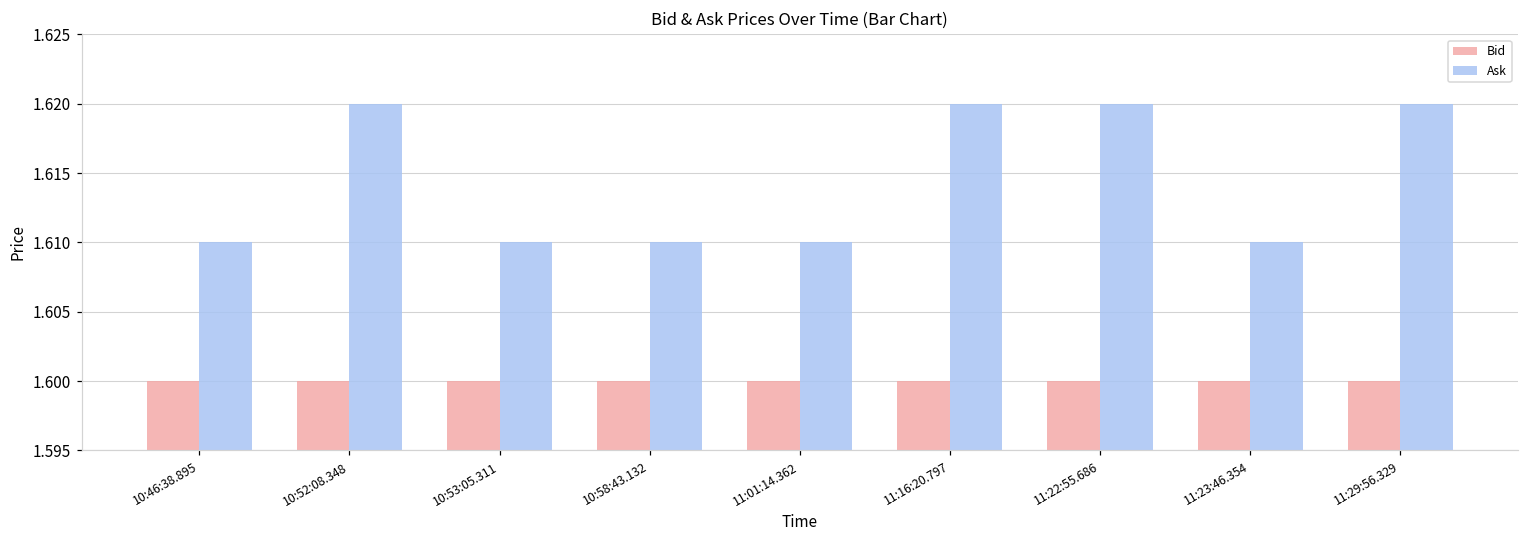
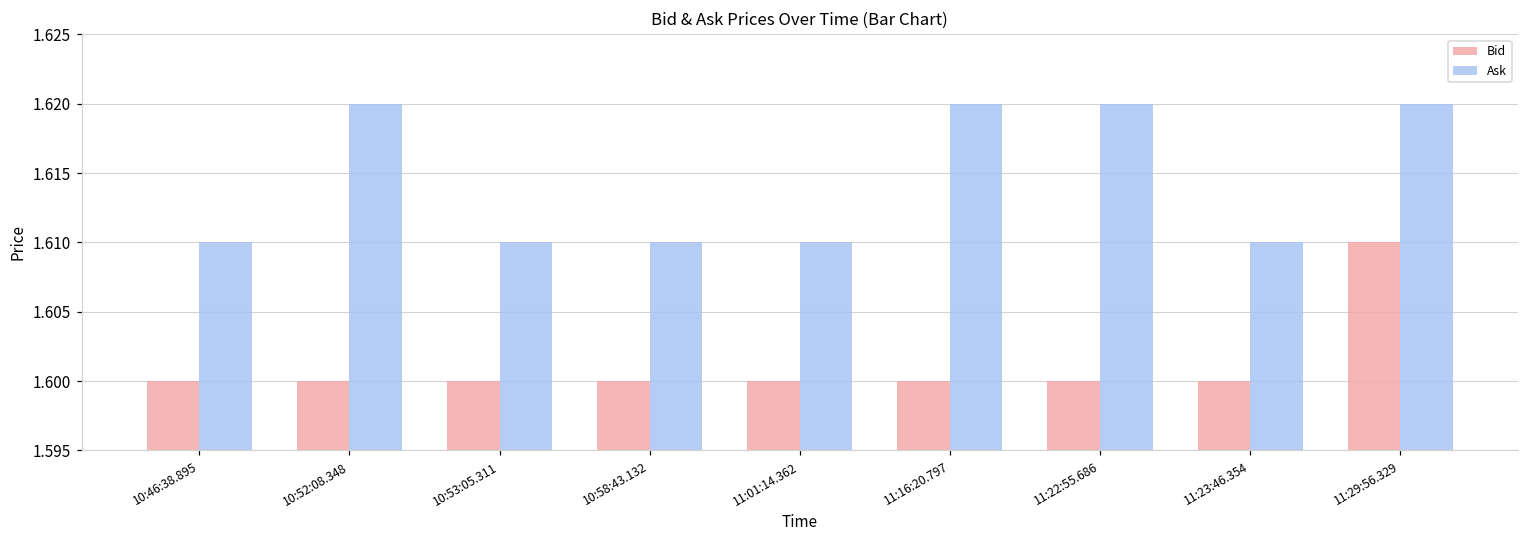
  {
    "Bid": {
      "10:46:38.895": 1.60,
      "10:52:08.348": 1.60,
      "10:53:05.311": 1.60,
      "10:58:43.132": 1.60,
      "11:01:14.362": 1.60,
      "11:16:20.797": 1.60,
      "11:22:55.686": 1.60,
      "11:23:46.354": 1.60,
-     "11:29:56.329": 1.60
+     "11:29:56.329": 1.61
    },
    "Ask": {
      "10:46:38.895": 1.61,
      "10:52:08.348": 1.62,
      "10:53:05.311": 1.61,
      "10:58:43.132": 1.61,
      "11:01:14.362": 1.61,
      "11:16:20.797": 1.62,
      "11:22:55.686": 1.62,
      "11:23:46.354": 1.61,
      "11:29:56.329": 1.62
    }
  }
